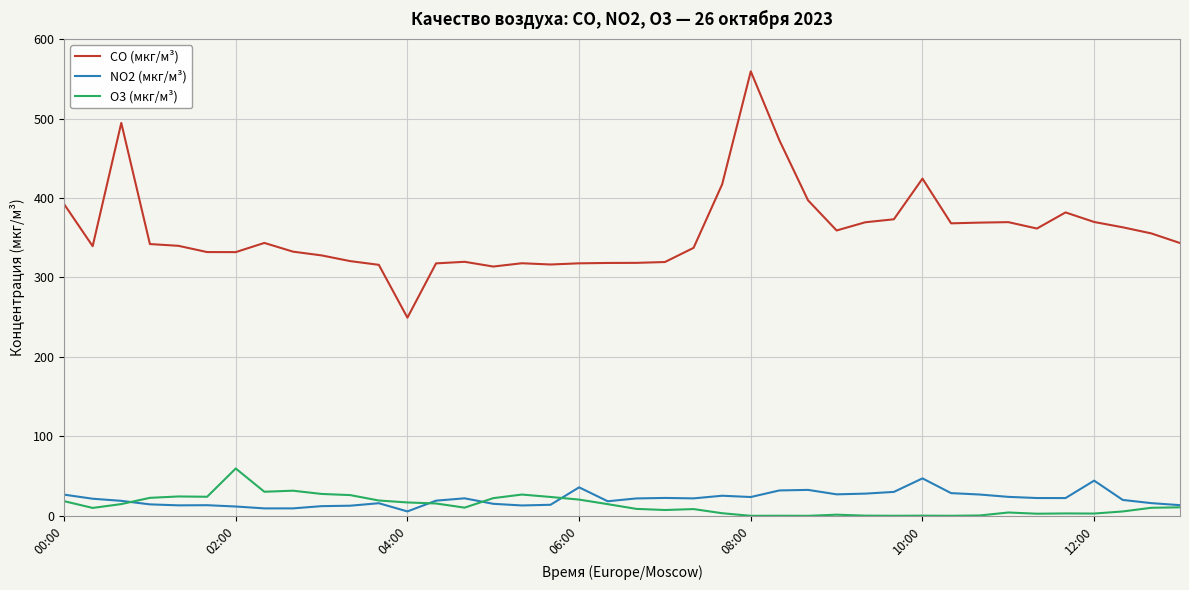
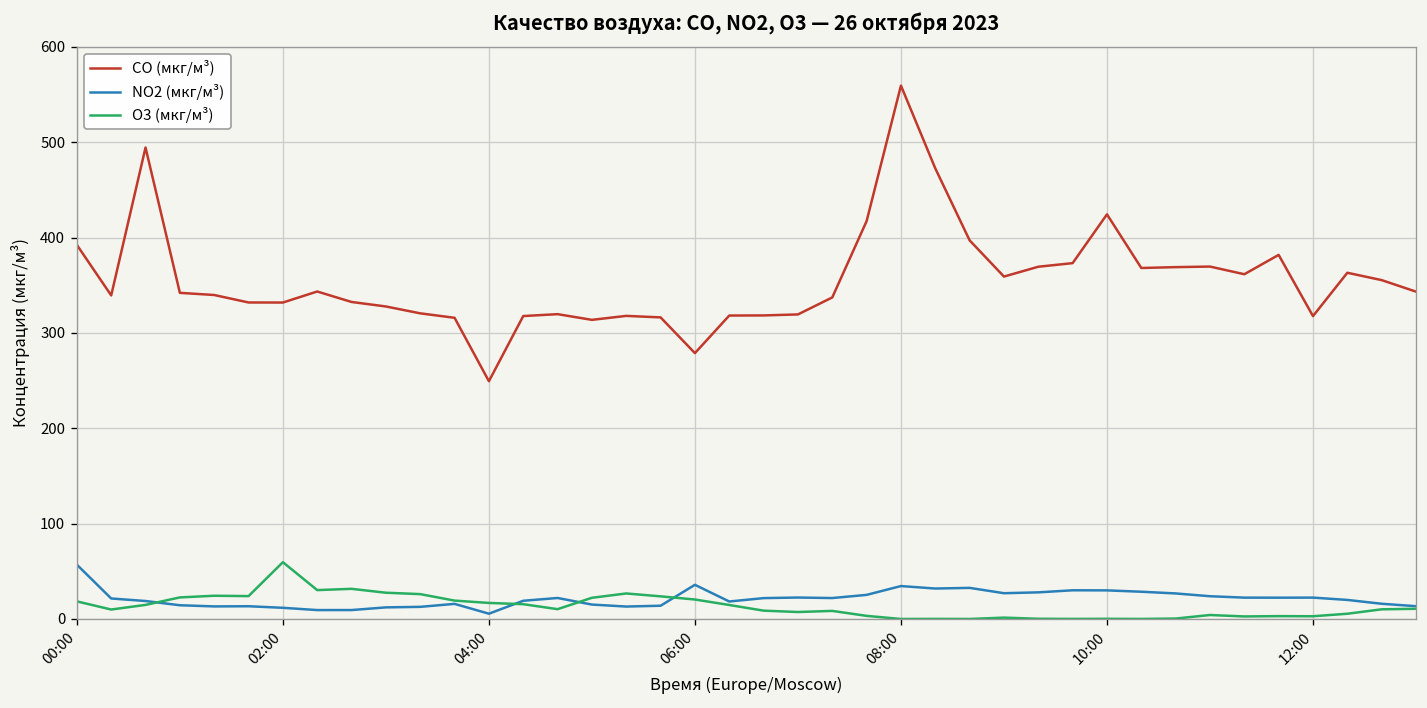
  {
    "CO (мкг/м³)": {
      "00:00": 390,
      "02:00": 330,
      "04:00": 250,
-     "06:00": 320,
+     "06:00": 280,
      "08:00": 560,
      "10:00": 420,
-     "12:00": 370
+     "12:00": 320
    },
    "NO2 (мкг/м³)": {
-     "00:00": 30,
+     "00:00": 60,
      "02:00": 10,
      "04:00": 10,
      "06:00": 40,
-     "08:00": 20,
-     "10:00": 50,
-     "12:00": 40
+     "08:00": 30,
+     "10:00": 30,
+     "12:00": 20
    },
    "O3 (мкг/м³)": {
      "00:00": 20,
      "02:00": 60,
      "04:00": 20,
      "06:00": 20,
      "08:00": 0,
      "10:00": 0,
      "12:00": 0
    }
  }
